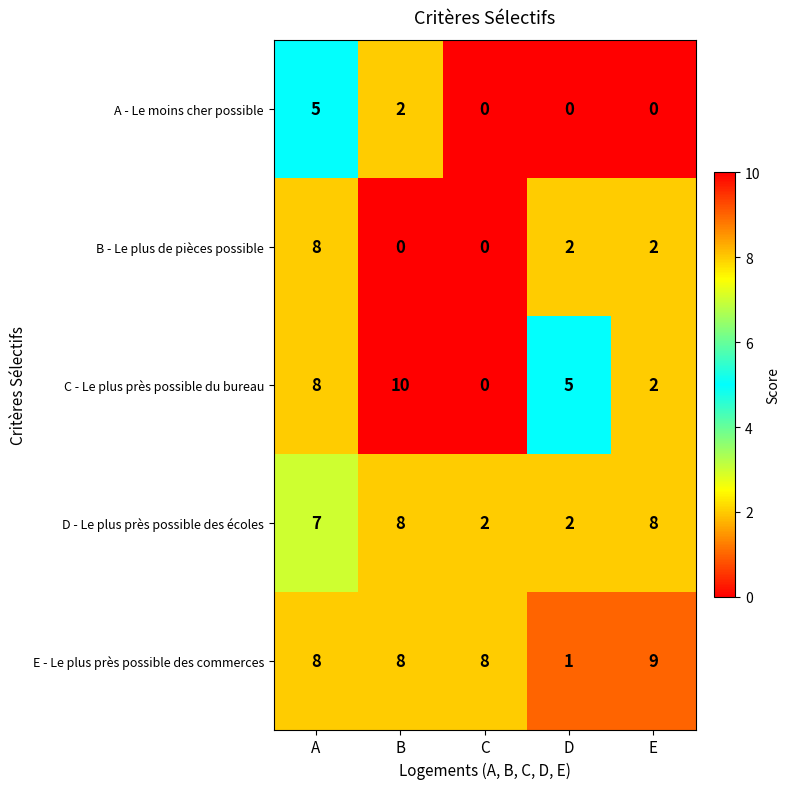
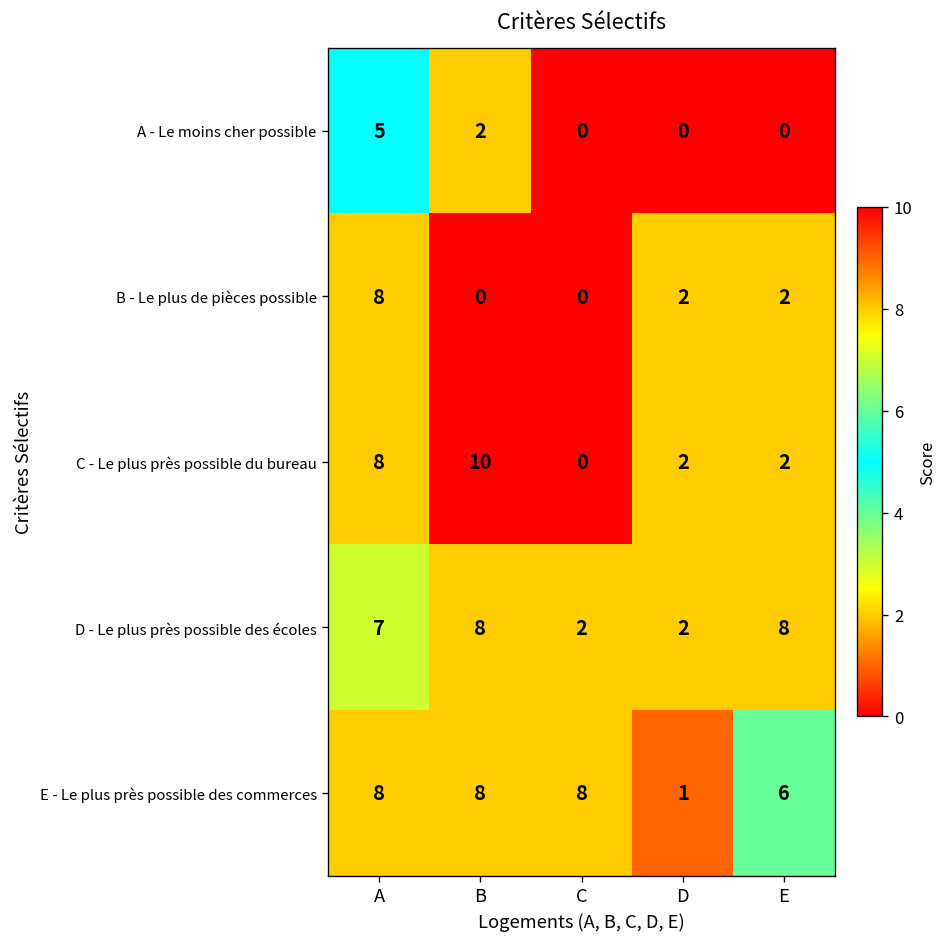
  {
    "A - Le moins cher possible": {
      "A": 5,
      "B": 2,
      "C": 0,
      "D": 0,
      "E": 0
    },
    "B - Le plus de pièces possible": {
      "A": 8,
      "B": 0,
      "C": 0,
      "D": 2,
      "E": 2
    },
    "C - Le plus près possible du bureau": {
      "A": 8,
      "B": 10,
      "C": 0,
-     "D": 5,
+     "D": 2,
      "E": 2
    },
    "D - Le plus près possible des écoles": {
      "A": 7,
      "B": 8,
      "C": 2,
      "D": 2,
      "E": 8
    },
    "E - Le plus près possible des commerces": {
      "A": 8,
      "B": 8,
      "C": 8,
      "D": 1,
-     "E": 9
+     "E": 6
    }
  }
